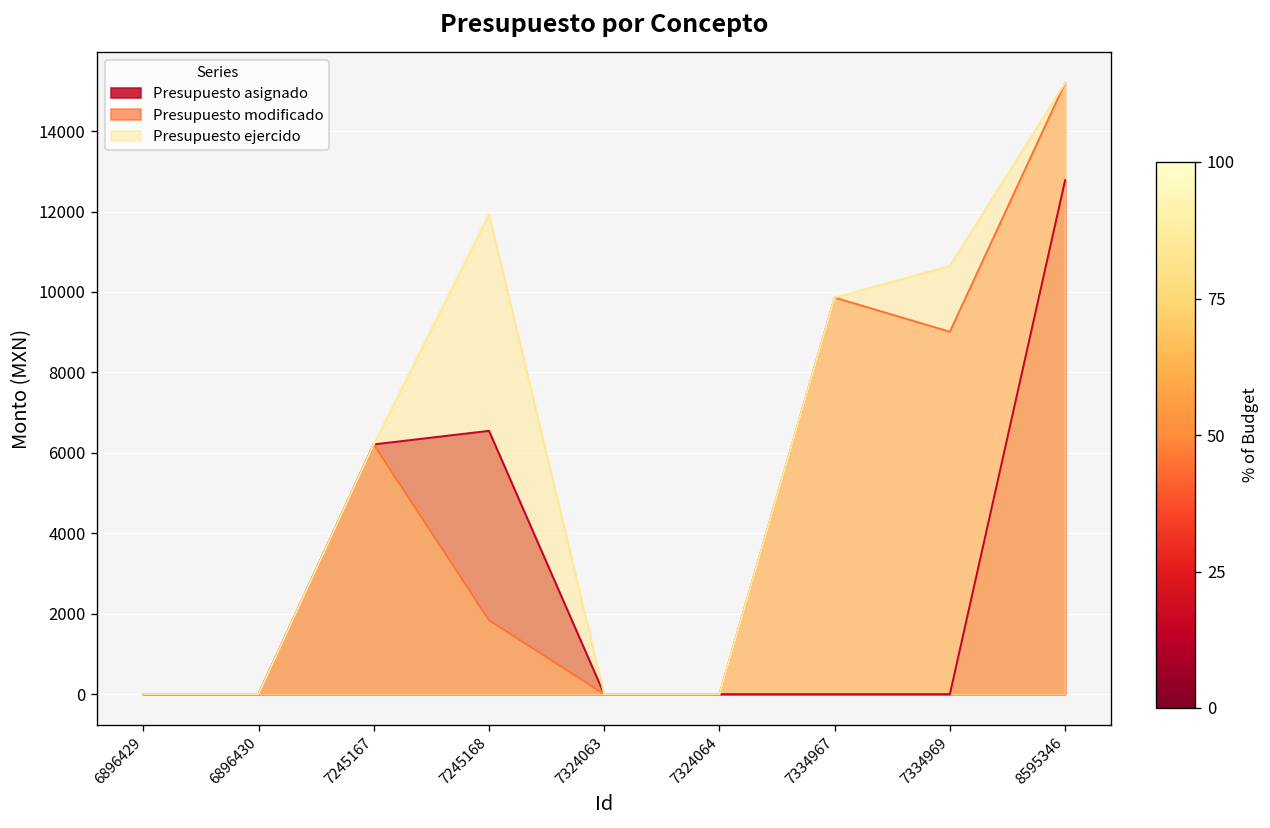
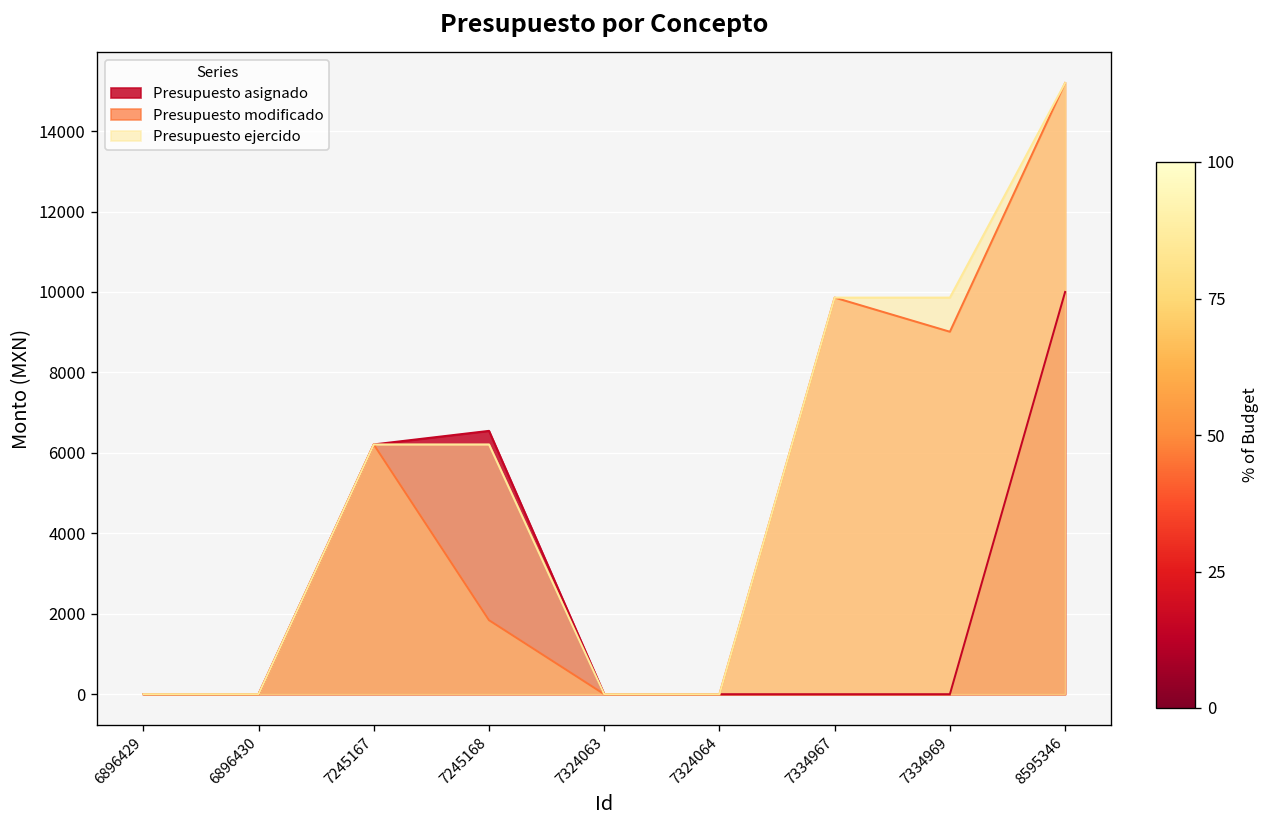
  {
    "Presupuesto asignado": {
      "7245168": 6500,
      "7334967": 0,
      "7334969": 0,
-     "8595346": 12800
+     "8595346": 10000
    },
    "Presupuesto modificado": {
      "7245168": 1800,
      "7334969": 9000
    },
    "Presupuesto ejercido": {
-     "7245168": 11900,
-     "7334969": 10600
+     "7245168": 6200,
+     "7334969": 9900
    }
  }
